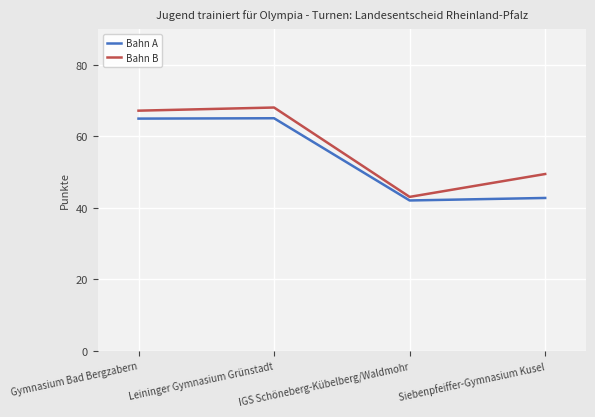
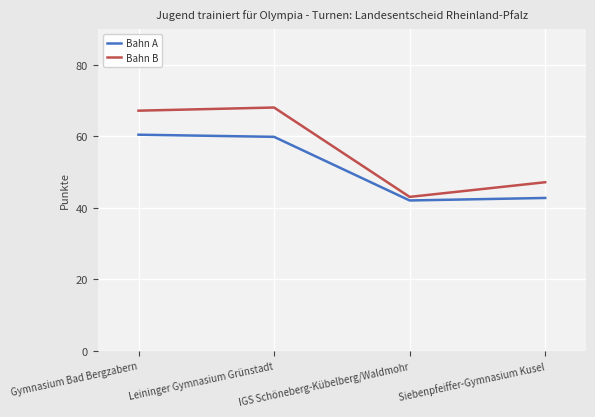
  {
    "Bahn A": {
-     "Gymnasium Bad Bergzabern": 65,
-     "Leininger Gymnasium Grünstadt": 65,
+     "Gymnasium Bad Bergzabern": 61,
+     "Leininger Gymnasium Grünstadt": 60,
      "IGS Schöneberg-Kübelberg/Waldmohr": 42,
      "Siebenpfeiffer-Gymnasium Kusel": 43
    },
    "Bahn B": {
      "Gymnasium Bad Bergzabern": 67,
      "Leininger Gymnasium Grünstadt": 68,
      "IGS Schöneberg-Kübelberg/Waldmohr": 43,
-     "Siebenpfeiffer-Gymnasium Kusel": 50
+     "Siebenpfeiffer-Gymnasium Kusel": 47
    }
  }
